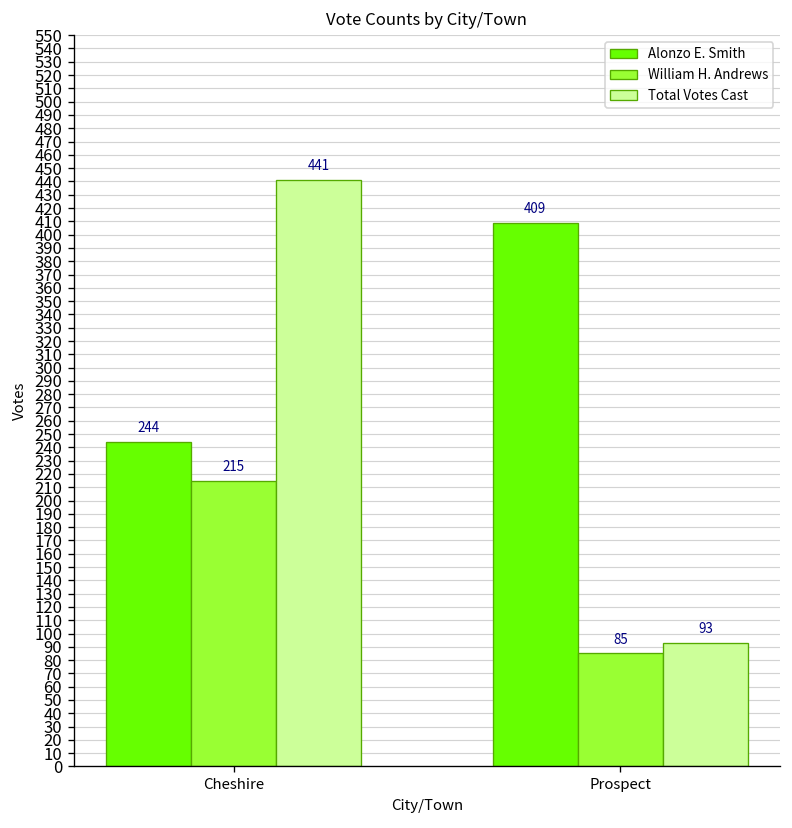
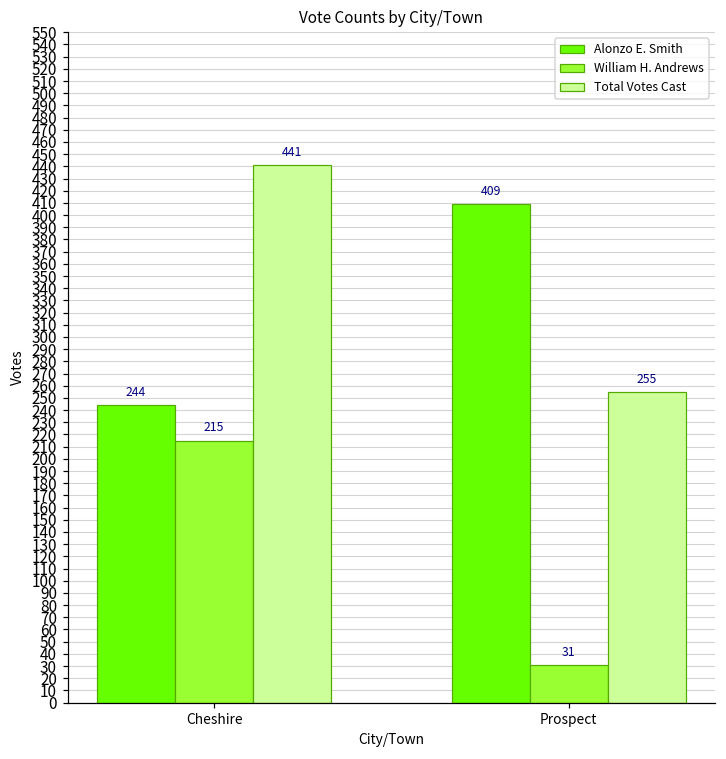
  {
    "Alonzo E. Smith": {
      "Cheshire": 244,
      "Prospect": 409
    },
    "William H. Andrews": {
      "Cheshire": 215,
-     "Prospect": 85
+     "Prospect": 31
    },
    "Total Votes Cast": {
      "Cheshire": 441,
-     "Prospect": 93
+     "Prospect": 255
    }
  }
